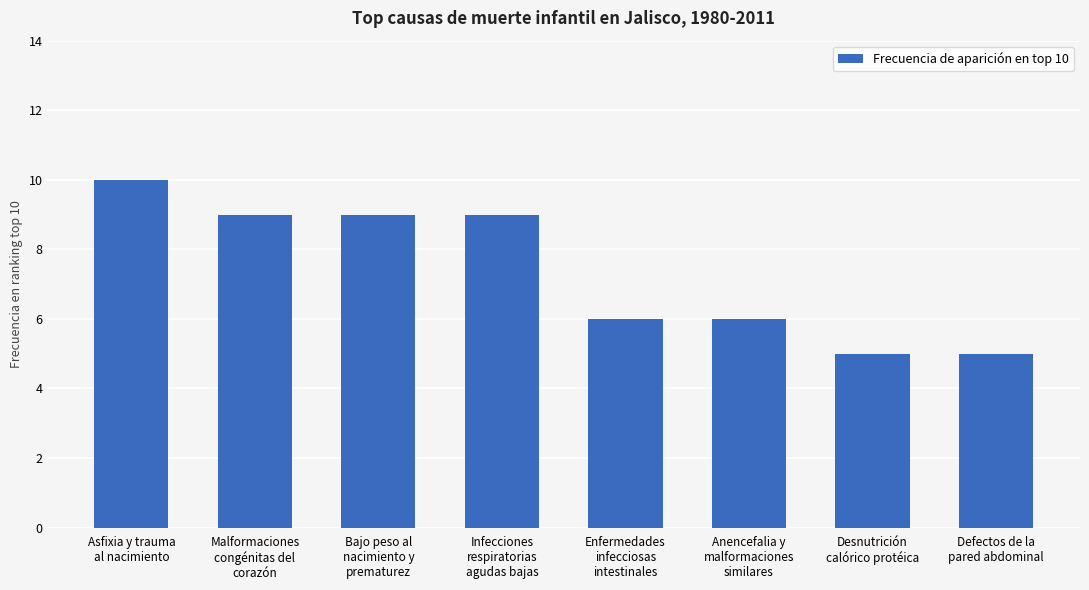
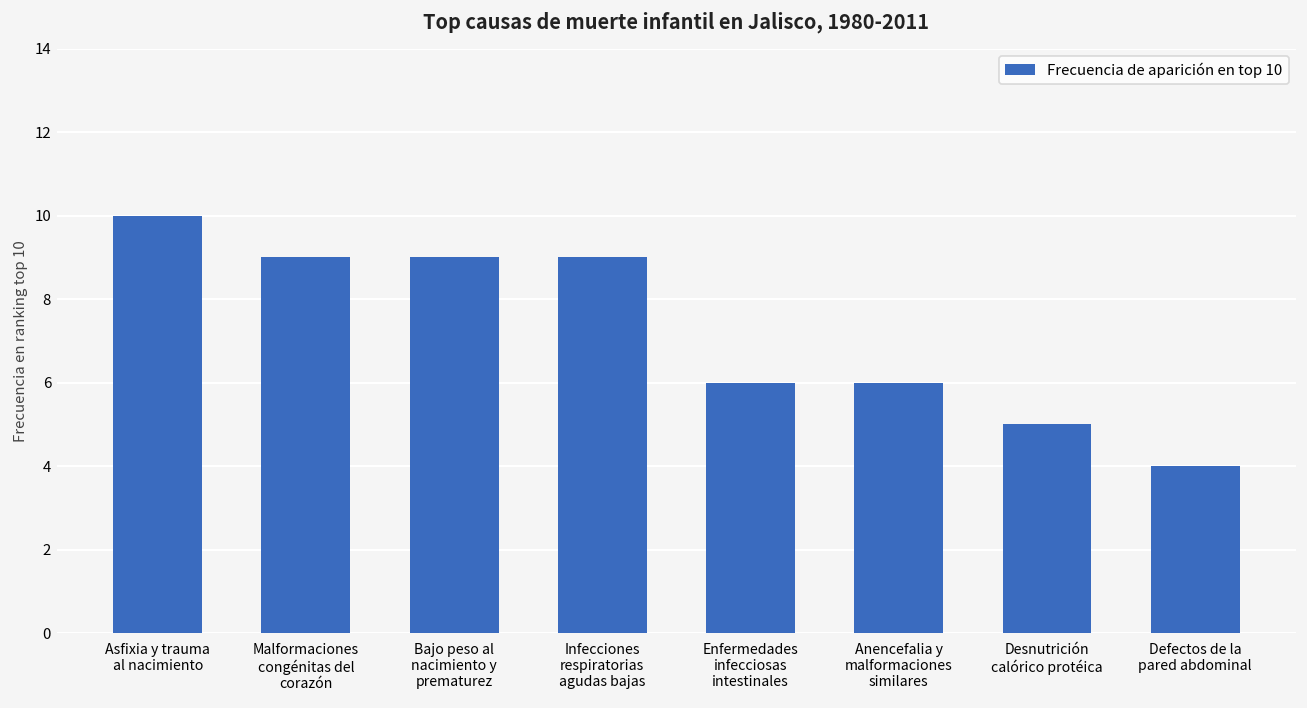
  {
    "Asfixia y trauma al nacimiento": 10,
    "Malformaciones congénitas del corazón": 9,
    "Bajo peso al nacimiento y prematurez": 9,
    "Infecciones respiratorias agudas bajas": 9,
    "Enfermedades infecciosas intestinales": 6,
    "Anencefalia y malformaciones similares": 6,
    "Desnutrición calórico protéica": 5,
-   "Defectos de la pared abdominal": 5
+   "Defectos de la pared abdominal": 4
  }
